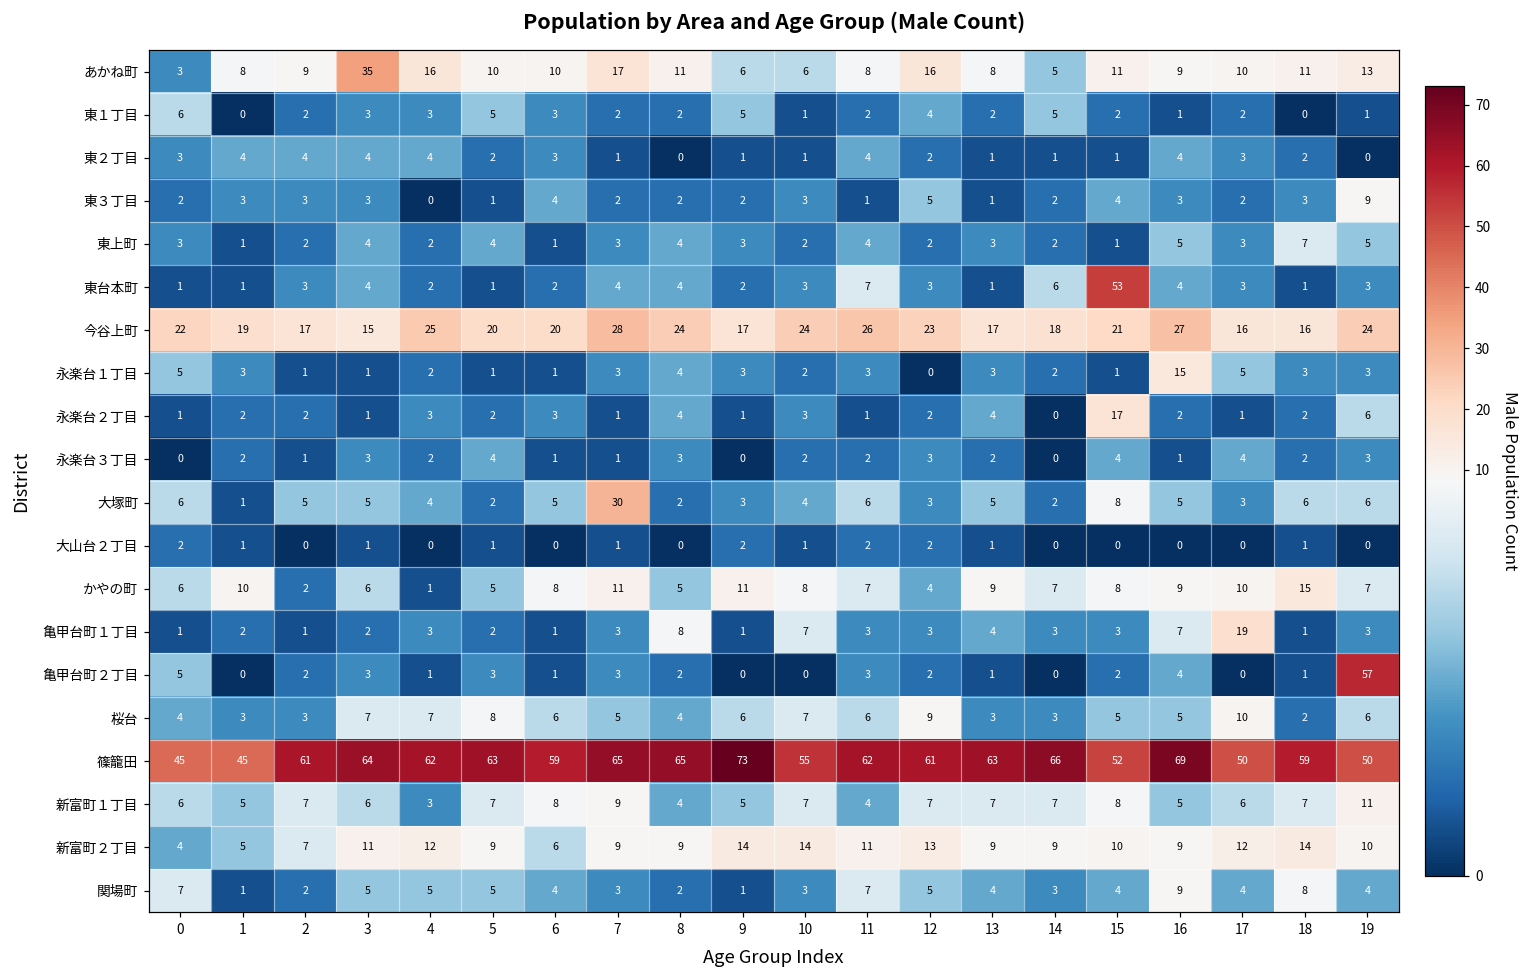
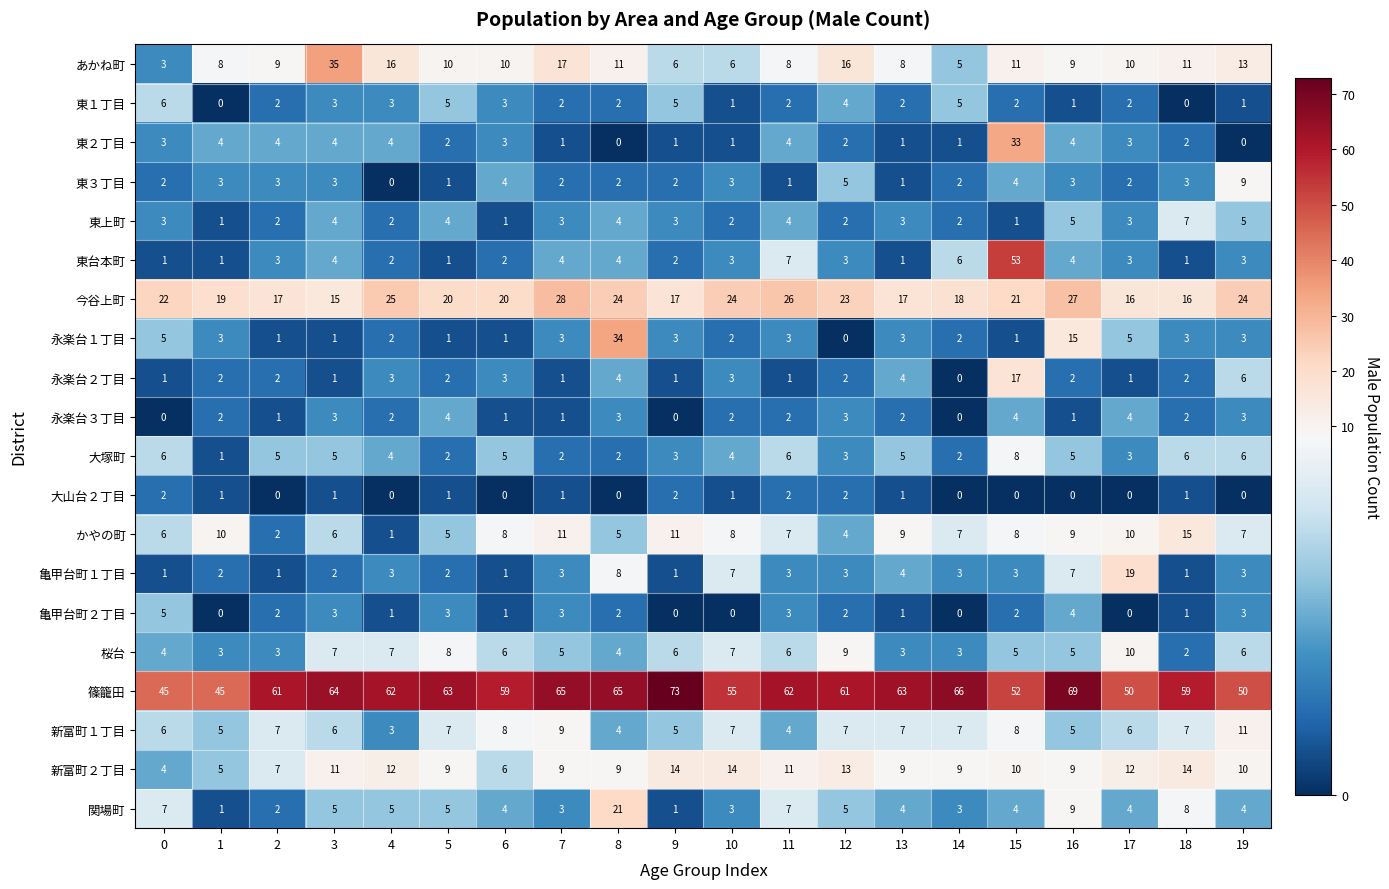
  {
    "東２丁目": {
      "0": 3,
      "1": 4,
      "2": 4,
      "3": 4,
      "4": 4,
      "5": 2,
      "6": 3,
      "7": 1,
      "8": 0,
      "9": 1,
      "10": 1,
      "11": 4,
      "12": 2,
      "13": 1,
      "14": 1,
-     "15": 1,
+     "15": 33,
      "16": 4,
      "17": 3,
      "18": 2,
      "19": 0
    },
    "永楽台１丁目": {
      "0": 5,
      "1": 3,
      "2": 1,
      "3": 1,
      "4": 2,
      "5": 1,
      "6": 1,
      "7": 3,
-     "8": 4,
+     "8": 34,
      "9": 3,
      "10": 2,
      "11": 3,
      "12": 0,
      "13": 3,
      "14": 2,
      "15": 1,
      "16": 15,
      "17": 5,
      "18": 3,
      "19": 3
    },
    "大塚町": {
      "0": 6,
      "1": 1,
      "2": 5,
      "3": 5,
      "4": 4,
      "5": 2,
      "6": 5,
-     "7": 30,
+     "7": 2,
      "8": 2,
      "9": 3,
      "10": 4,
      "11": 6,
      "12": 3,
      "13": 5,
      "14": 2,
      "15": 8,
      "16": 5,
      "17": 3,
      "18": 6,
      "19": 6
    },
    "亀甲台町２丁目": {
      "0": 5,
      "1": 0,
      "2": 2,
      "3": 3,
      "4": 1,
      "5": 3,
      "6": 1,
      "7": 3,
      "8": 2,
      "9": 0,
      "10": 0,
      "11": 3,
      "12": 2,
      "13": 1,
      "14": 0,
      "15": 2,
      "16": 4,
      "17": 0,
      "18": 1,
-     "19": 57
+     "19": 3
    },
    "関場町": {
      "0": 7,
      "1": 1,
      "2": 2,
      "3": 5,
      "4": 5,
      "5": 5,
      "6": 4,
      "7": 3,
-     "8": 2,
+     "8": 21,
      "9": 1,
      "10": 3,
      "11": 7,
      "12": 5,
      "13": 4,
      "14": 3,
      "15": 4,
      "16": 9,
      "17": 4,
      "18": 8,
      "19": 4
    }
  }
